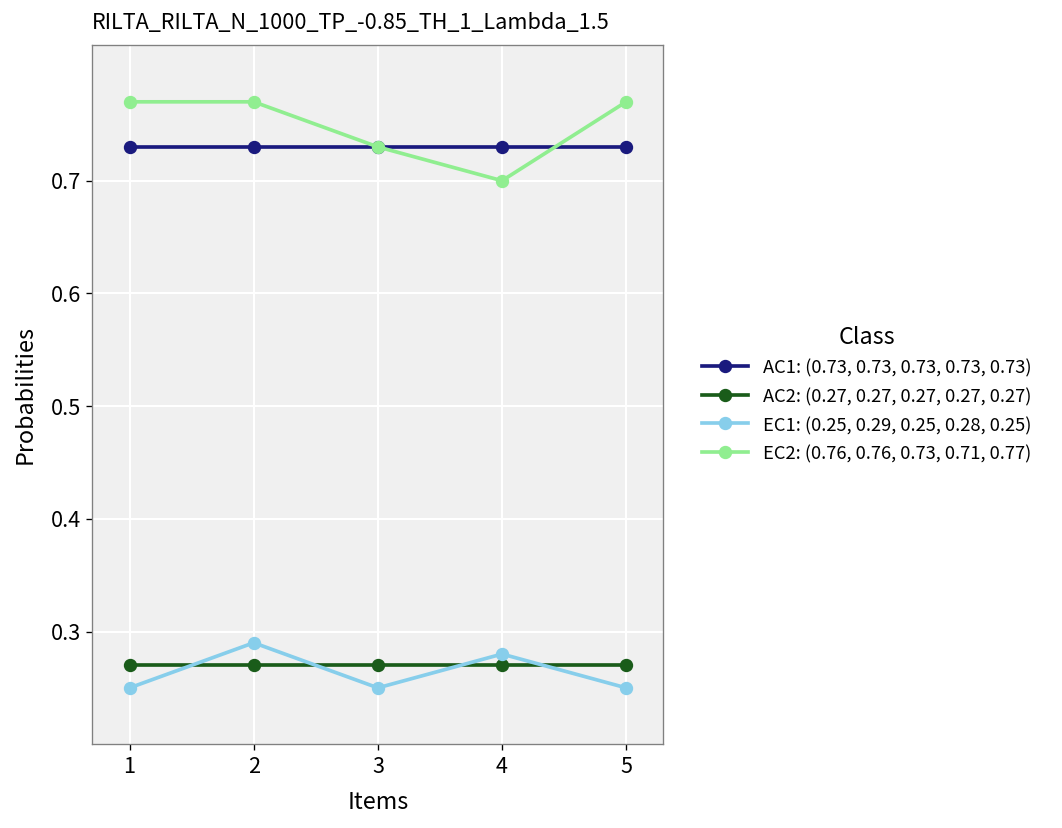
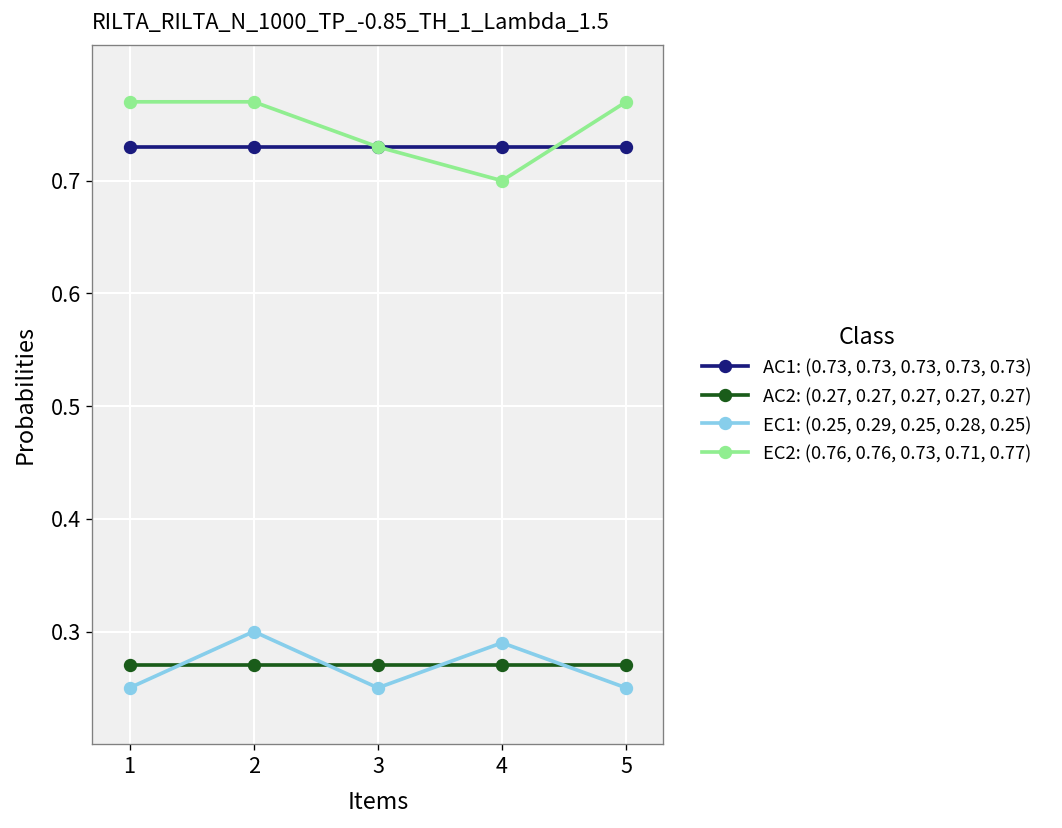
  {
    "AC1: (0.73, 0.73, 0.73, 0.73, 0.73)": {
      "1": 0.73,
      "2": 0.73,
      "4": 0.73,
      "5": 0.73
    },
    "AC2: (0.27, 0.27, 0.27, 0.27, 0.27)": {
      "1": 0.27,
      "2": 0.27,
      "3": 0.27,
      "4": 0.27,
      "5": 0.27
    },
    "EC1: (0.25, 0.29, 0.25, 0.28, 0.25)": {
      "1": 0.25,
-     "2": 0.29,
+     "2": 0.30,
      "3": 0.25,
-     "4": 0.28,
+     "4": 0.29,
      "5": 0.25
    },
    "EC2: (0.76, 0.76, 0.73, 0.71, 0.77)": {
      "1": 0.77,
      "2": 0.77,
      "4": 0.70,
      "5": 0.77
    }
  }
